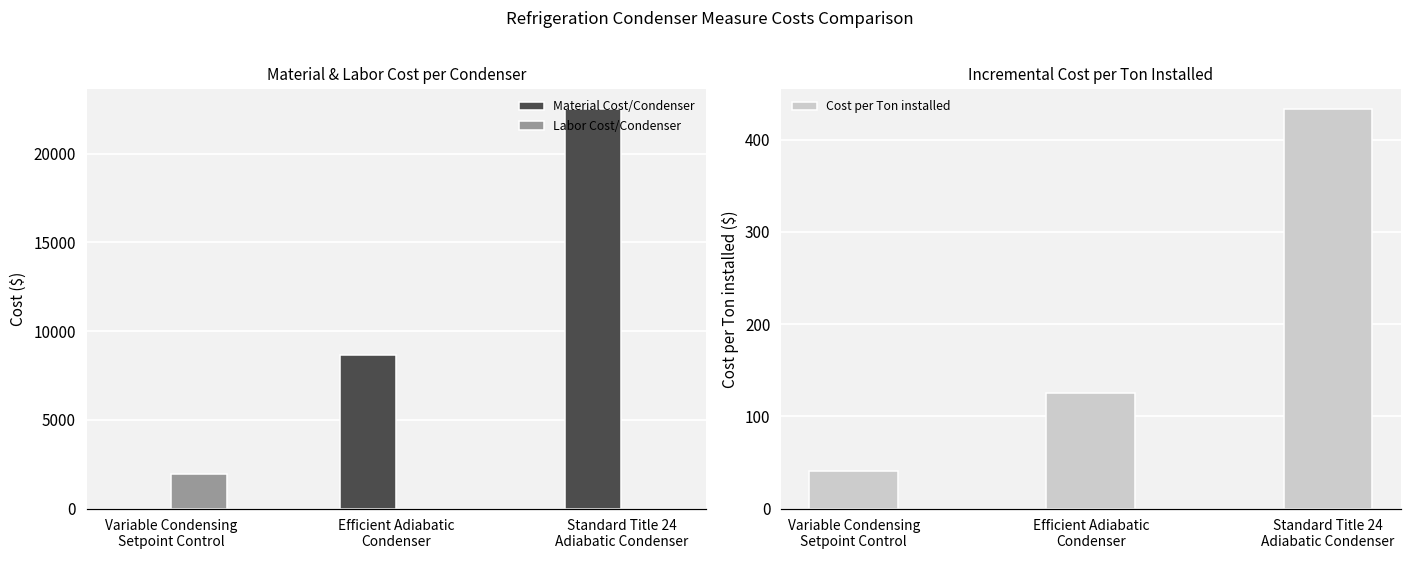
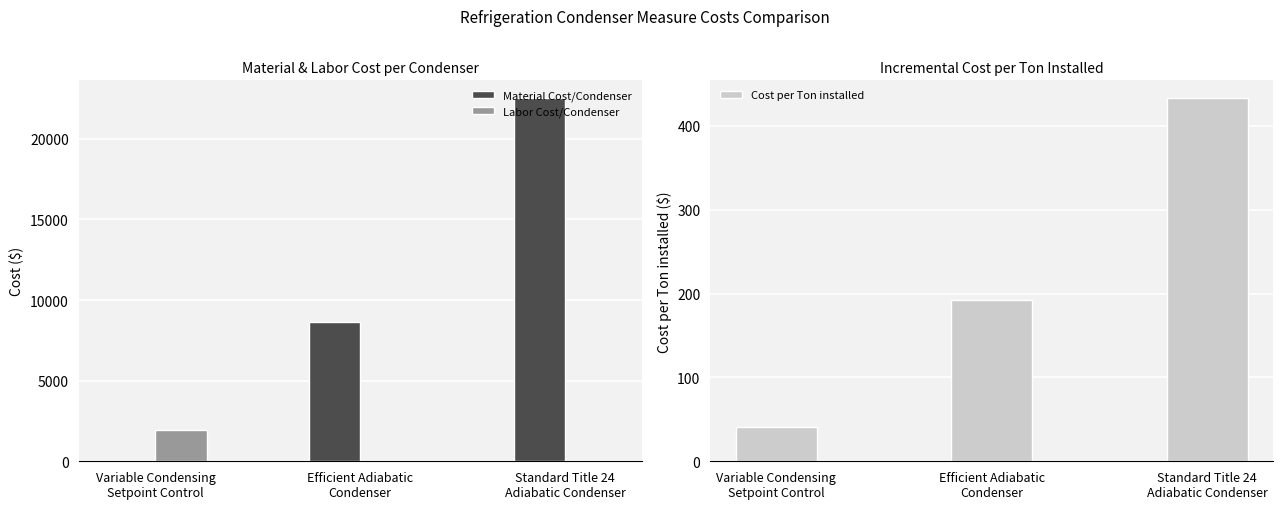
  {
    "Material & Labor Cost per Condenser": {
      "Material Cost/Condenser": {
        "Variable Condensing Setpoint Control": 0,
        "Efficient Adiabatic Condenser": 8700,
        "Standard Title 24 Adiabatic Condenser": 22500
      },
      "Labor Cost/Condenser": {
        "Variable Condensing Setpoint Control": 2000,
        "Efficient Adiabatic Condenser": 0,
        "Standard Title 24 Adiabatic Condenser": 0
      }
    },
    "Incremental Cost per Ton Installed": {
      "Variable Condensing Setpoint Control": 40,
-     "Efficient Adiabatic Condenser": 120,
+     "Efficient Adiabatic Condenser": 190,
      "Standard Title 24 Adiabatic Condenser": 430
    }
  }
